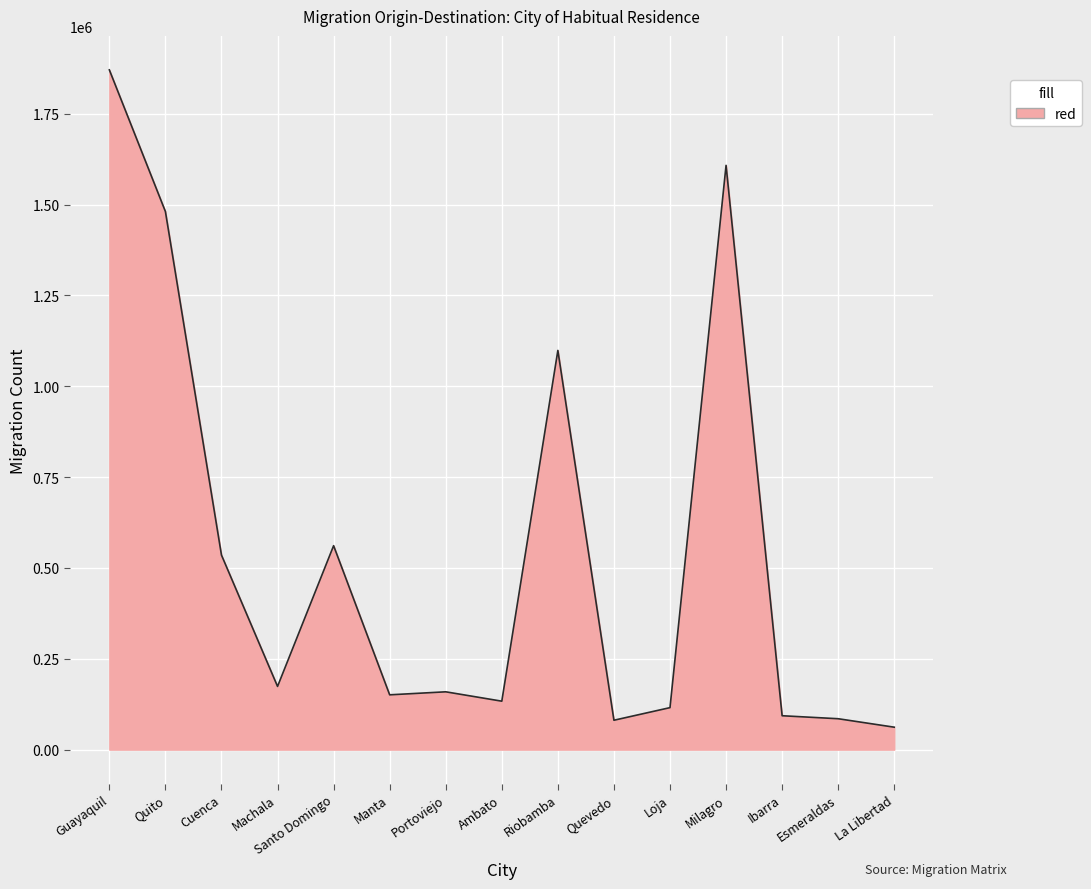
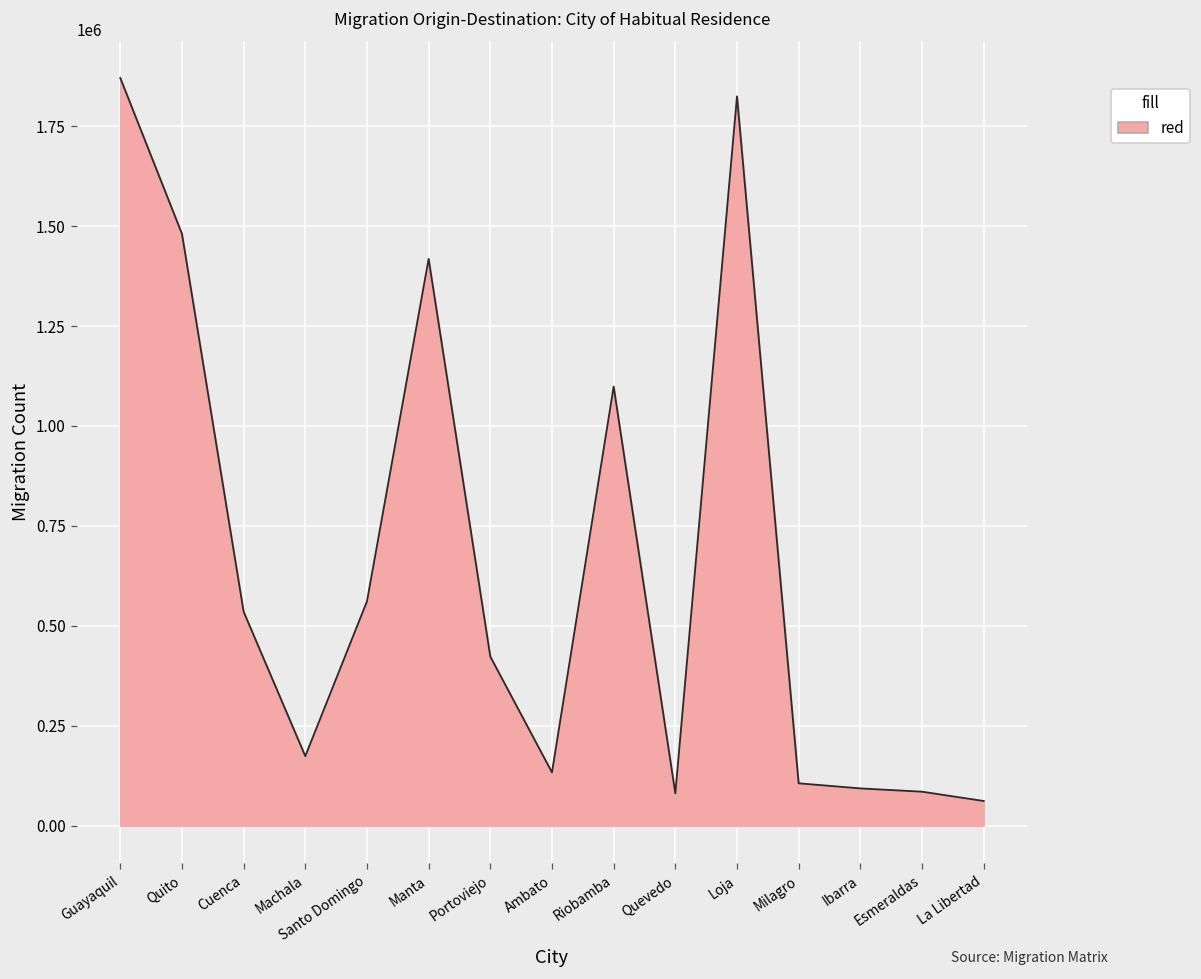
  {
    "Guayaquil": 1870000,
    "Quito": 1480000,
    "Cuenca": 540000,
    "Machala": 170000,
    "Santo Domingo": 560000,
-   "Manta": 150000,
-   "Portoviejo": 160000,
+   "Manta": 1420000,
+   "Portoviejo": 420000,
    "Ambato": 130000,
    "Riobamba": 1100000,
    "Quevedo": 80000,
-   "Loja": 120000,
-   "Milagro": 1610000,
+   "Loja": 1820000,
+   "Milagro": 110000,
    "Ibarra": 90000,
    "Esmeraldas": 90000,
    "La Libertad": 60000
  }
